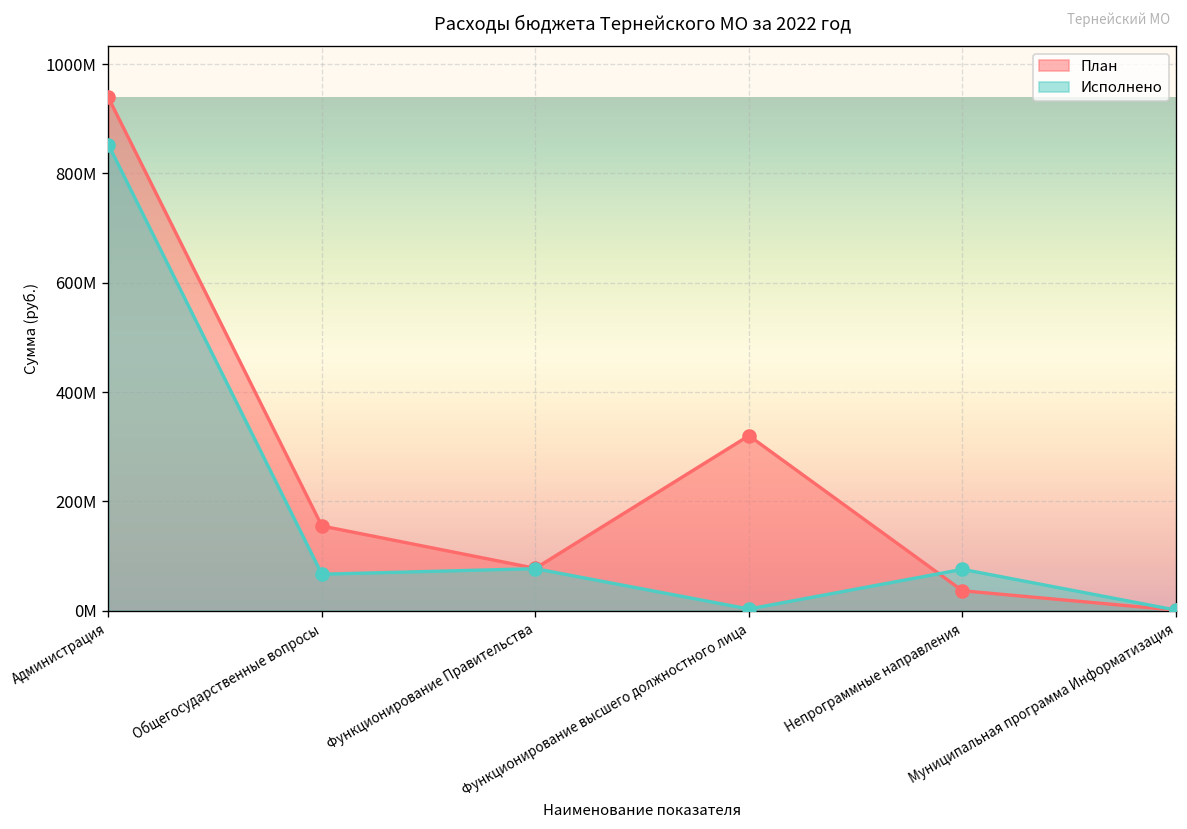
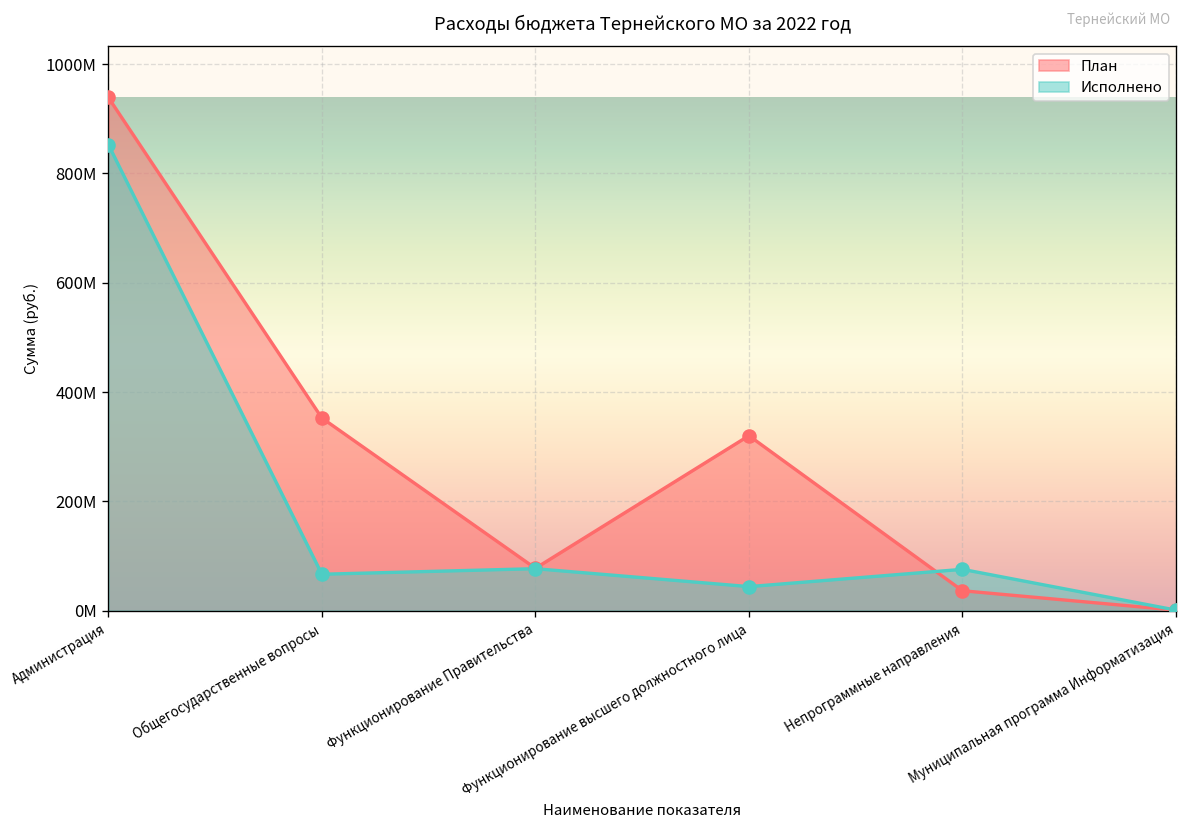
  {
    "План": {
      "Администрация": 940000000,
-     "Общегосударственные вопросы": 160000000,
+     "Общегосударственные вопросы": 350000000,
      "Функционирование высшего должностного лица": 320000000,
      "Непрограммные направления": 40000000
    },
    "Исполнено": {
      "Администрация": 850000000,
      "Общегосударственные вопросы": 70000000,
-     "Функционирование высшего должностного лица": 0,
+     "Функционирование высшего должностного лица": 40000000,
      "Непрограммные направления": 80000000
    }
  }
